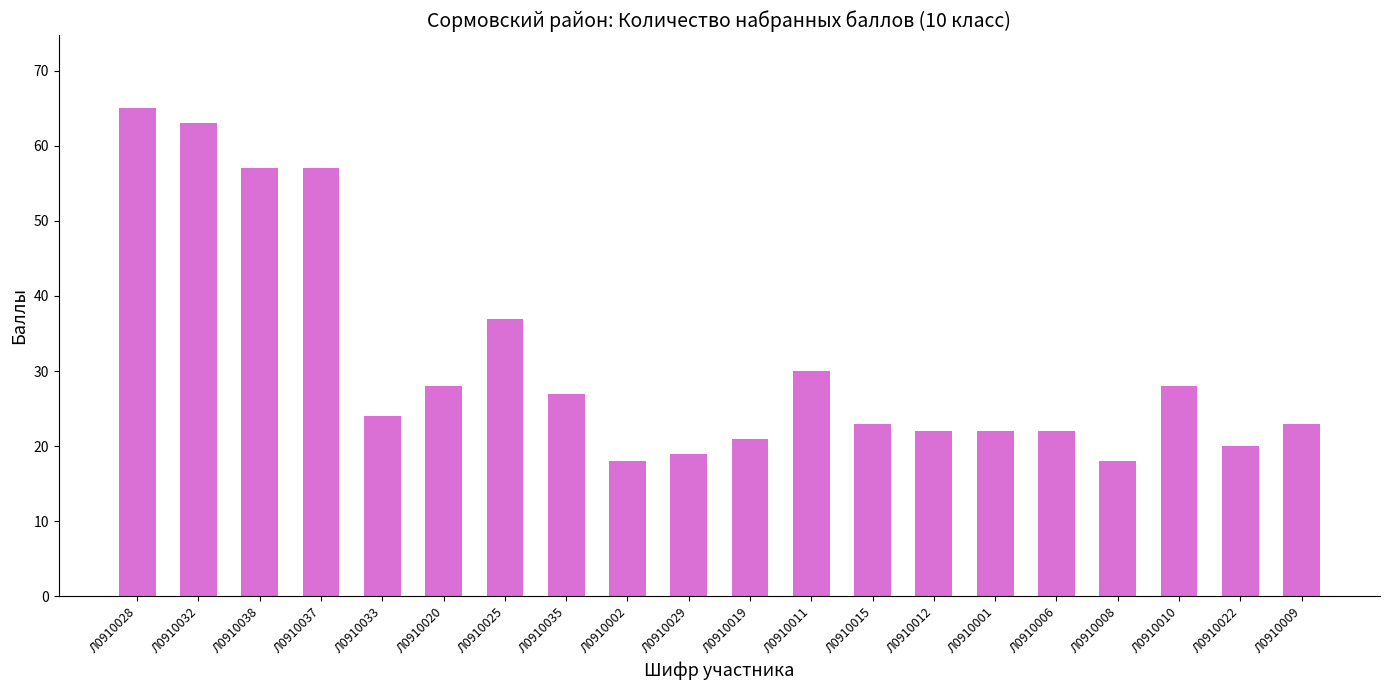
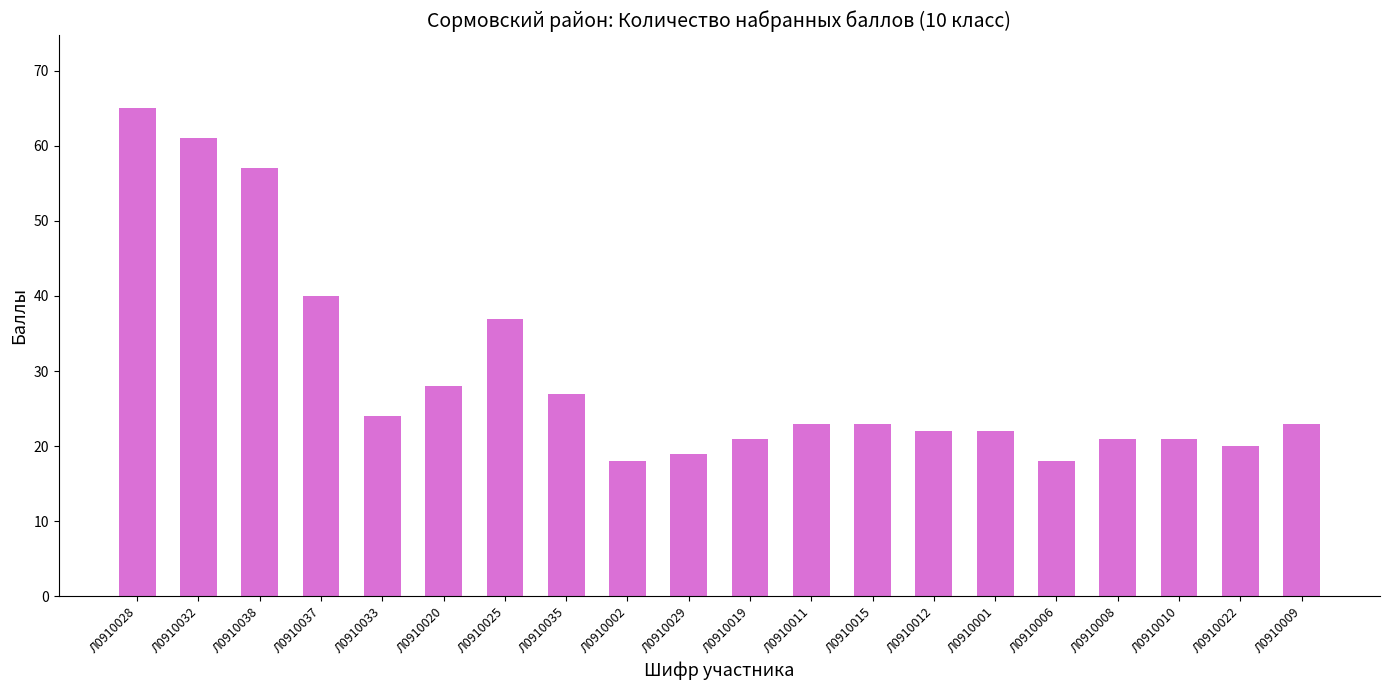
  {
    "Л0910028": 65,
-   "Л0910032": 63,
+   "Л0910032": 61,
    "Л0910038": 57,
-   "Л0910037": 57,
+   "Л0910037": 40,
    "Л0910033": 24,
    "Л0910020": 28,
    "Л0910025": 37,
    "Л0910035": 27,
    "Л0910002": 18,
    "Л0910029": 19,
    "Л0910019": 21,
-   "Л0910011": 30,
+   "Л0910011": 23,
    "Л0910015": 23,
    "Л0910012": 22,
    "Л0910001": 22,
-   "Л0910006": 22,
-   "Л0910008": 18,
-   "Л0910010": 28,
+   "Л0910006": 18,
+   "Л0910008": 21,
+   "Л0910010": 21,
    "Л0910022": 20,
    "Л0910009": 23
  }
